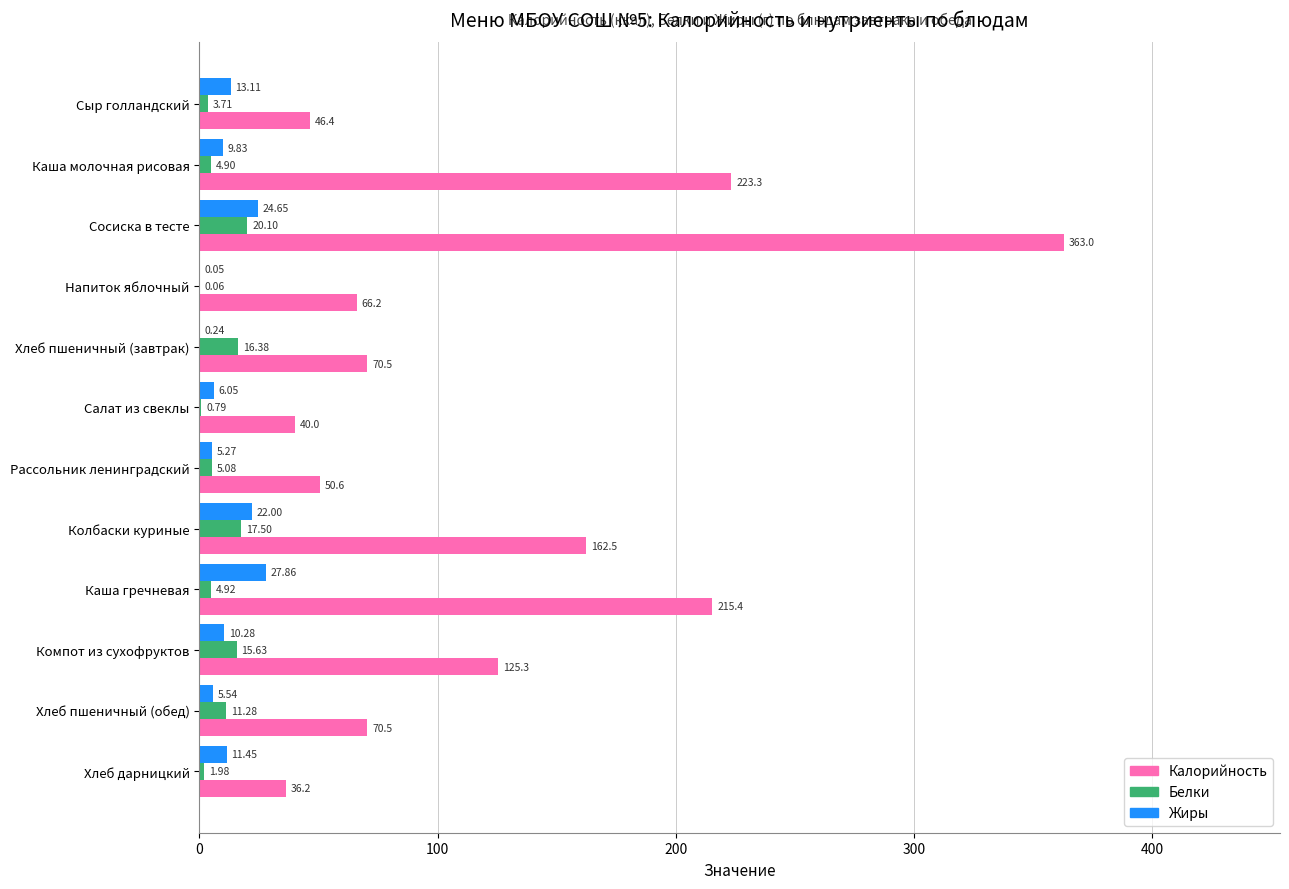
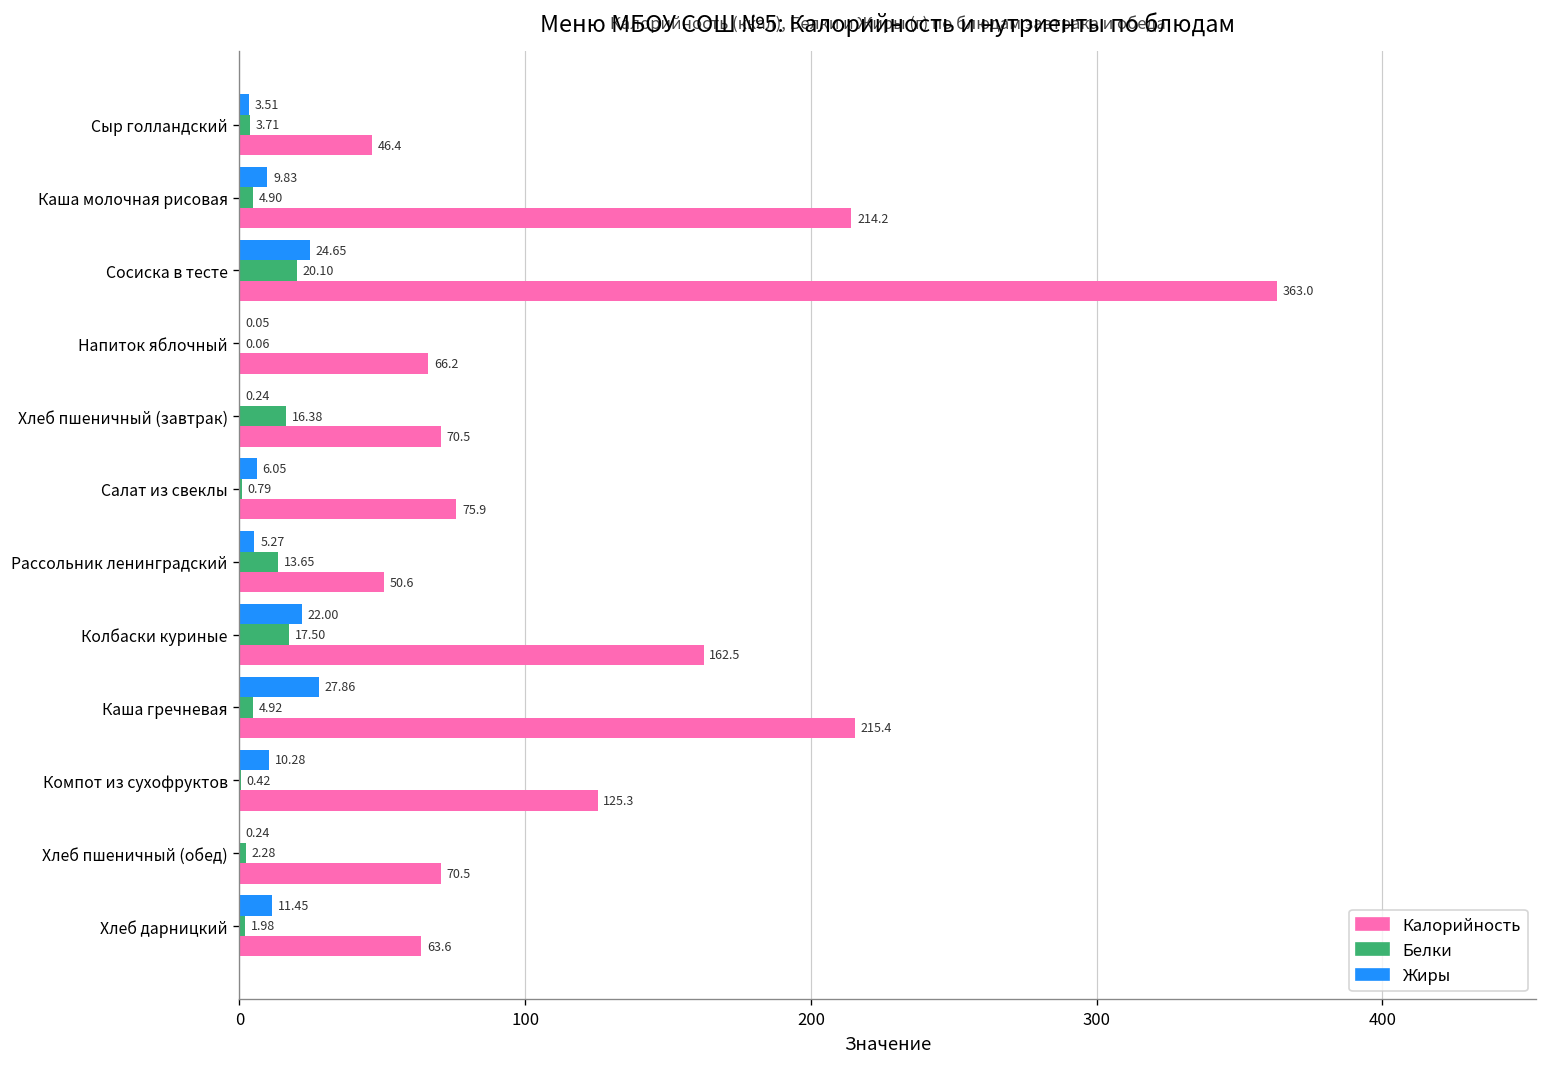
  {
    "Калорийность": {
      "Сыр голландский": 46.4,
-     "Каша молочная рисовая": 223.3,
+     "Каша молочная рисовая": 214.2,
      "Сосиска в тесте": 363.0,
      "Напиток яблочный": 66.2,
      "Хлеб пшеничный (завтрак)": 70.5,
-     "Салат из свеклы": 40.0,
+     "Салат из свеклы": 75.9,
      "Рассольник ленинградский": 50.6,
      "Колбаски куриные": 162.5,
      "Каша гречневая": 215.4,
      "Компот из сухофруктов": 125.3,
      "Хлеб пшеничный (обед)": 70.5,
-     "Хлеб дарницкий": 36.2
+     "Хлеб дарницкий": 63.6
    },
    "Белки": {
      "Сыр голландский": 3.71,
      "Каша молочная рисовая": 4.90,
      "Сосиска в тесте": 20.10,
      "Напиток яблочный": 0.06,
      "Хлеб пшеничный (завтрак)": 16.38,
      "Салат из свеклы": 0.79,
-     "Рассольник ленинградский": 5.08,
+     "Рассольник ленинградский": 13.65,
      "Колбаски куриные": 17.50,
      "Каша гречневая": 4.92,
-     "Компот из сухофруктов": 15.63,
-     "Хлеб пшеничный (обед)": 11.28,
+     "Компот из сухофруктов": 0.42,
+     "Хлеб пшеничный (обед)": 2.28,
      "Хлеб дарницкий": 1.98
    },
    "Жиры": {
-     "Сыр голландский": 13.11,
+     "Сыр голландский": 3.51,
      "Каша молочная рисовая": 9.83,
      "Сосиска в тесте": 24.65,
      "Напиток яблочный": 0.05,
      "Хлеб пшеничный (завтрак)": 0.24,
      "Салат из свеклы": 6.05,
      "Рассольник ленинградский": 5.27,
      "Колбаски куриные": 22.00,
      "Каша гречневая": 27.86,
      "Компот из сухофруктов": 10.28,
-     "Хлеб пшеничный (обед)": 5.54,
+     "Хлеб пшеничный (обед)": 0.24,
      "Хлеб дарницкий": 11.45
    }
  }
